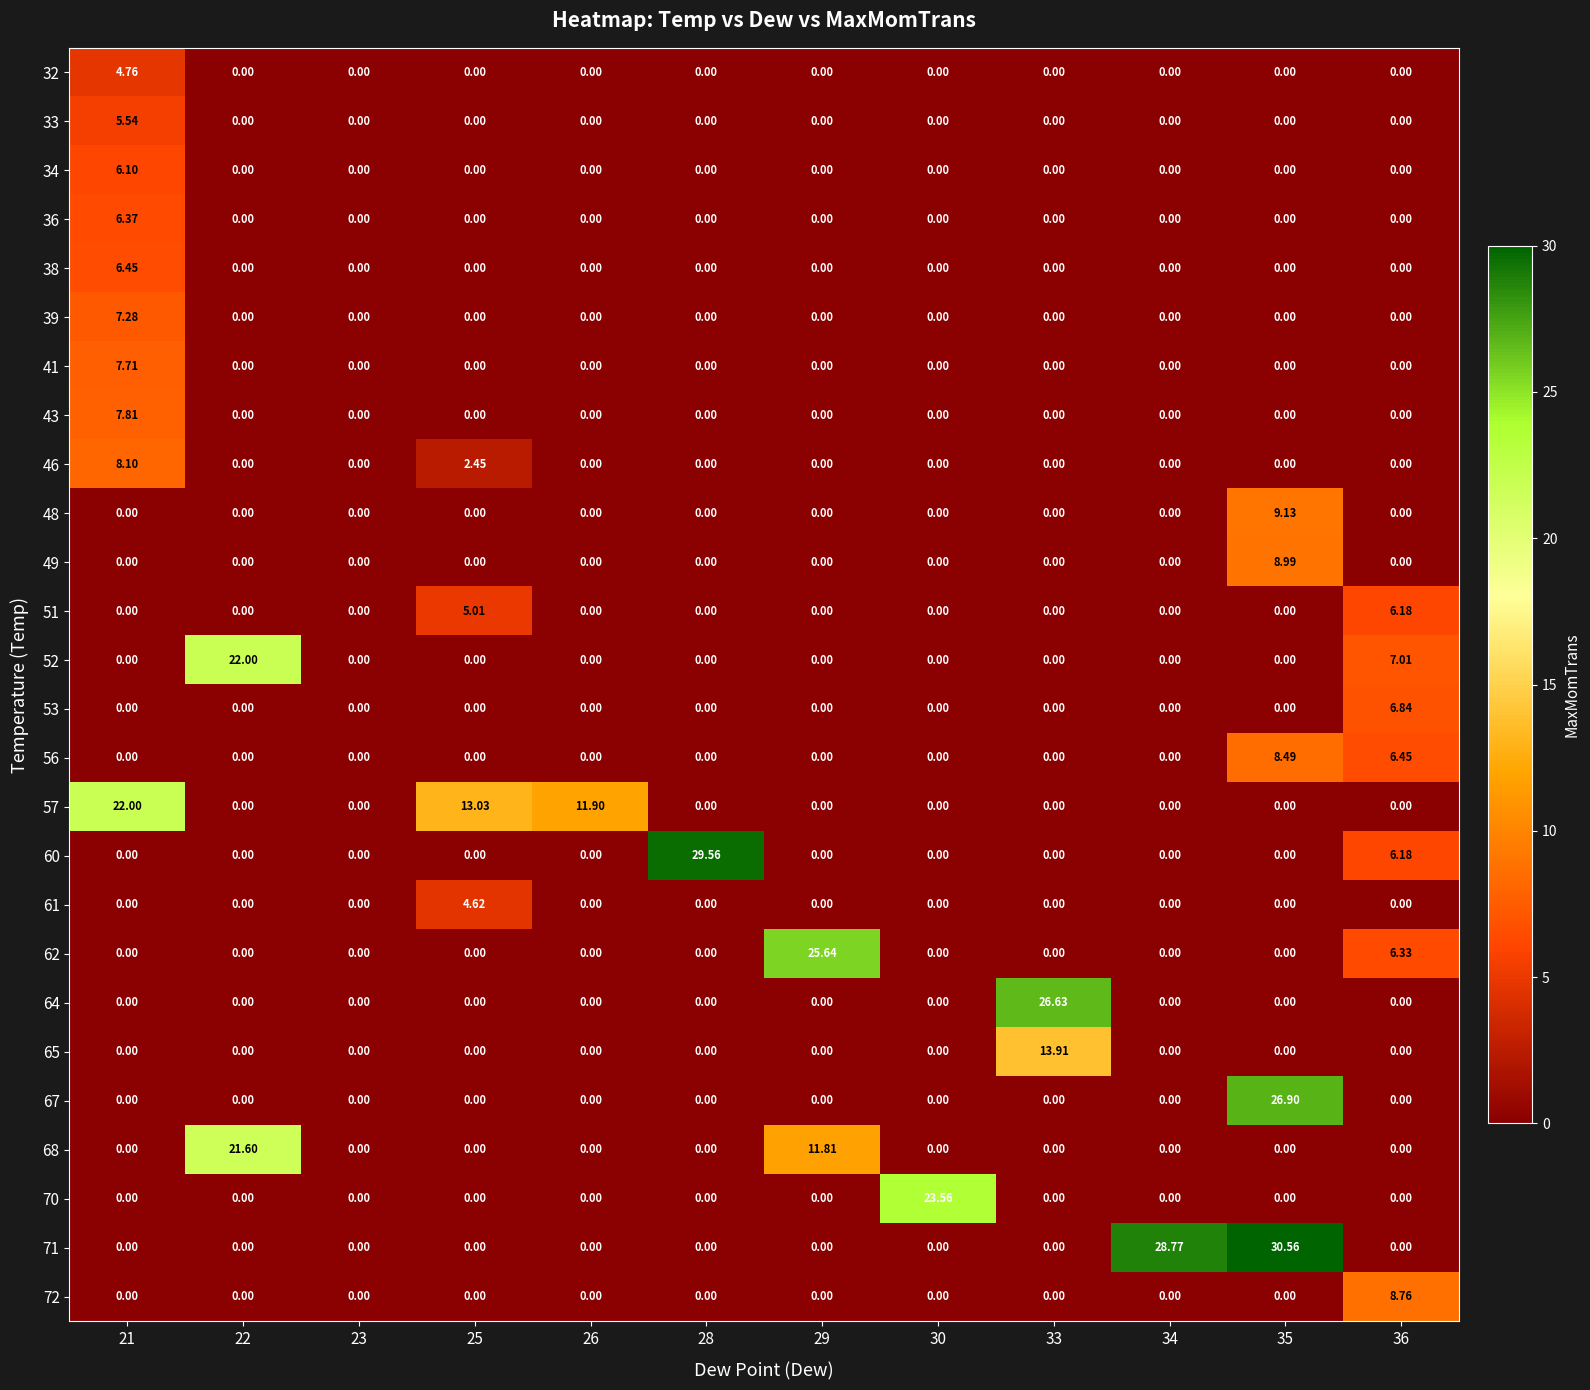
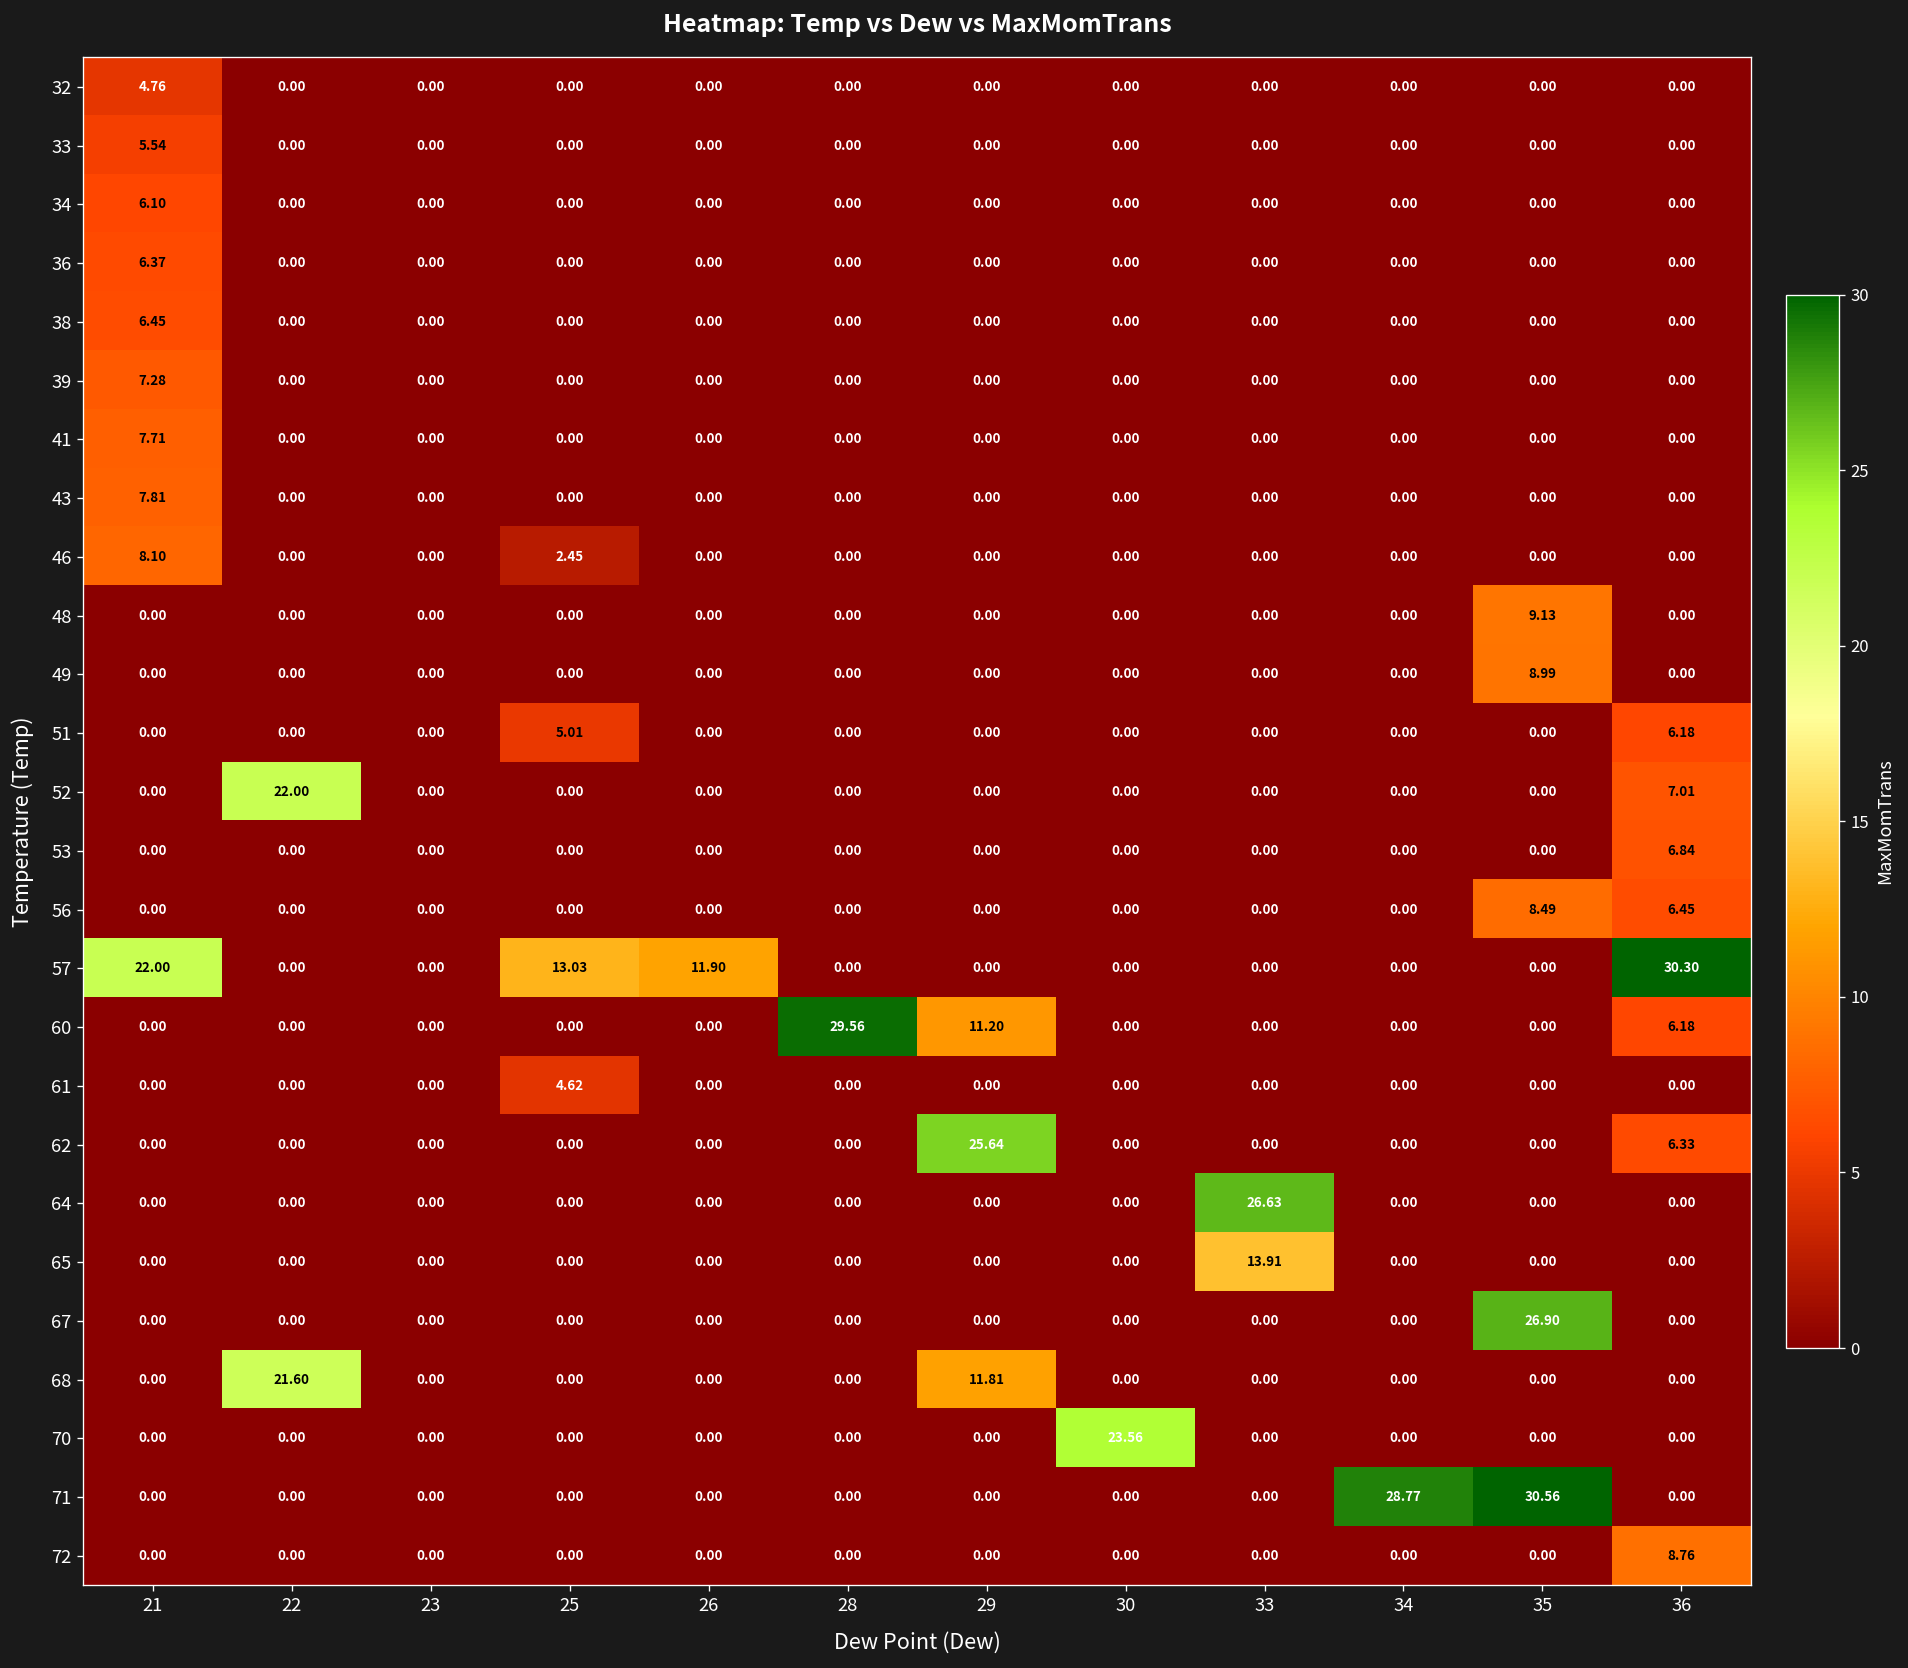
  {
    "57": {
      "21": 22.00,
      "22": 0.00,
      "23": 0.00,
      "25": 13.03,
      "26": 11.90,
      "28": 0.00,
      "29": 0.00,
      "30": 0.00,
      "33": 0.00,
      "34": 0.00,
      "35": 0.00,
-     "36": 0.00
+     "36": 30.30
    },
    "60": {
      "21": 0.00,
      "22": 0.00,
      "23": 0.00,
      "25": 0.00,
      "26": 0.00,
      "28": 29.56,
-     "29": 0.00,
+     "29": 11.20,
      "30": 0.00,
      "33": 0.00,
      "34": 0.00,
      "35": 0.00,
      "36": 6.18
    }
  }
